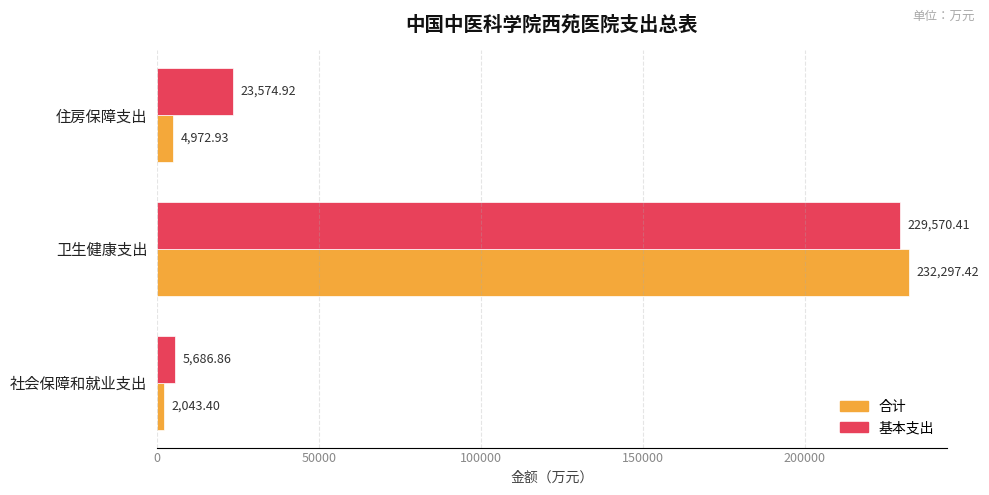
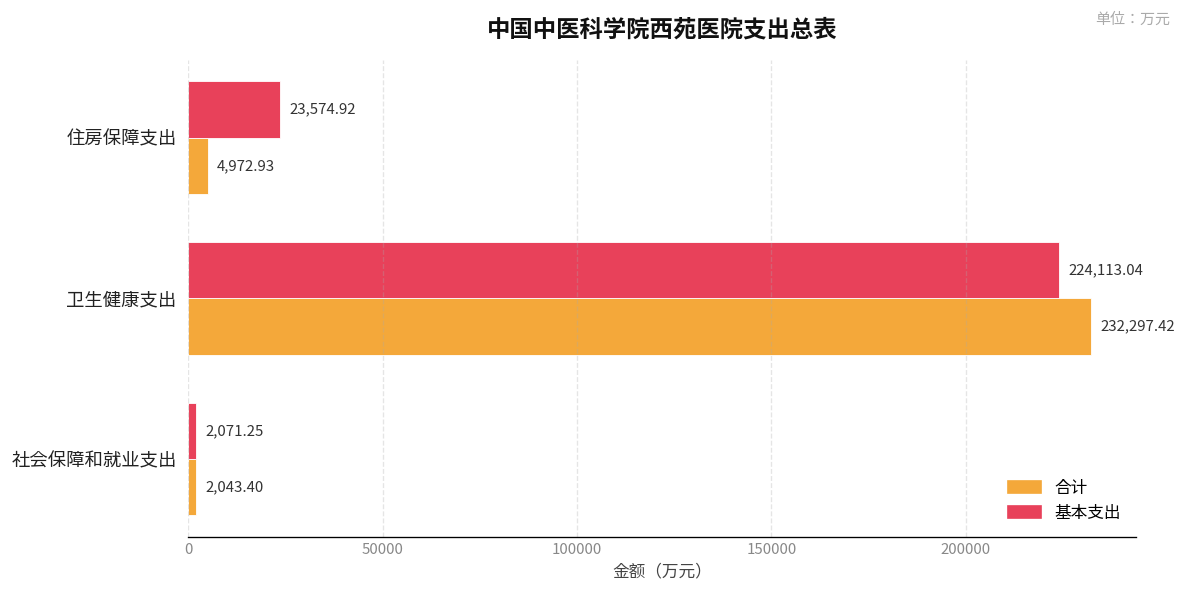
  {
    "合计": {
      "住房保障支出": "4,972.93",
      "卫生健康支出": "232,297.42",
      "社会保障和就业支出": "2,043.40"
    },
    "基本支出": {
      "住房保障支出": "23,574.92",
-     "卫生健康支出": "229,570.41",
-     "社会保障和就业支出": "5,686.86"
+     "卫生健康支出": "224,113.04",
+     "社会保障和就业支出": "2,071.25"
    }
  }
